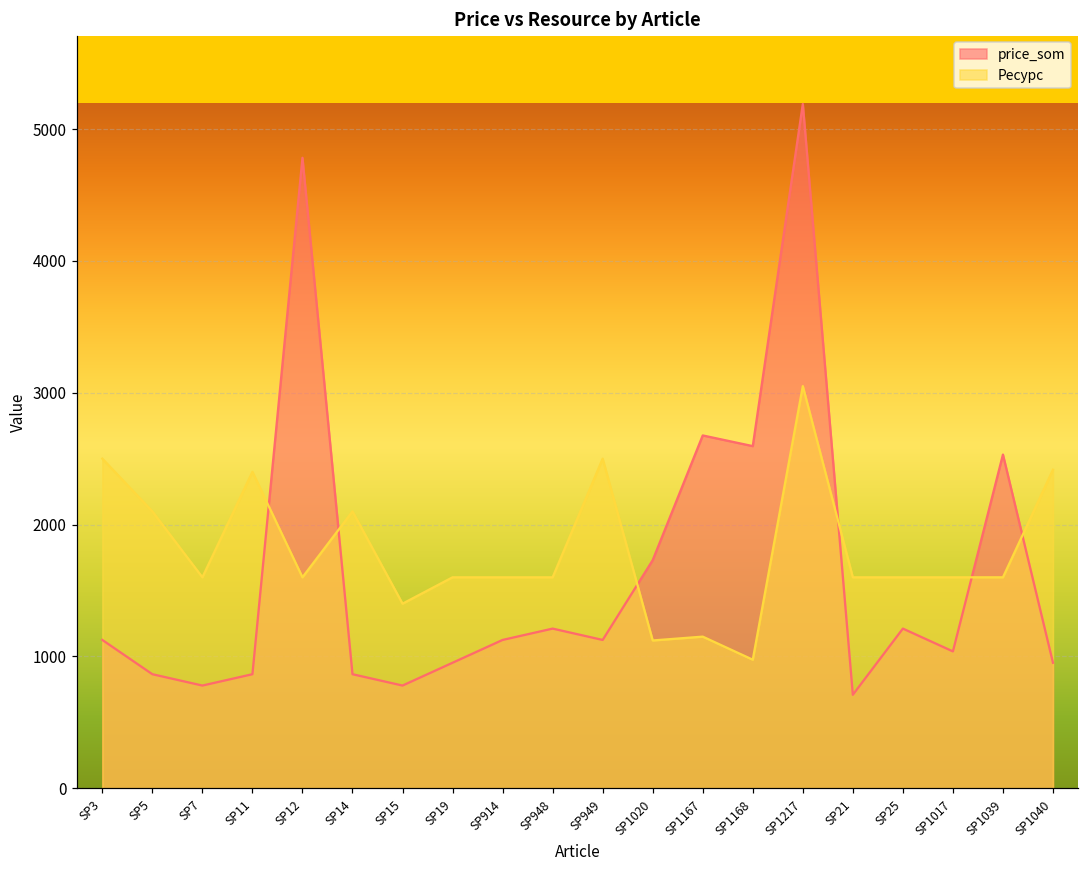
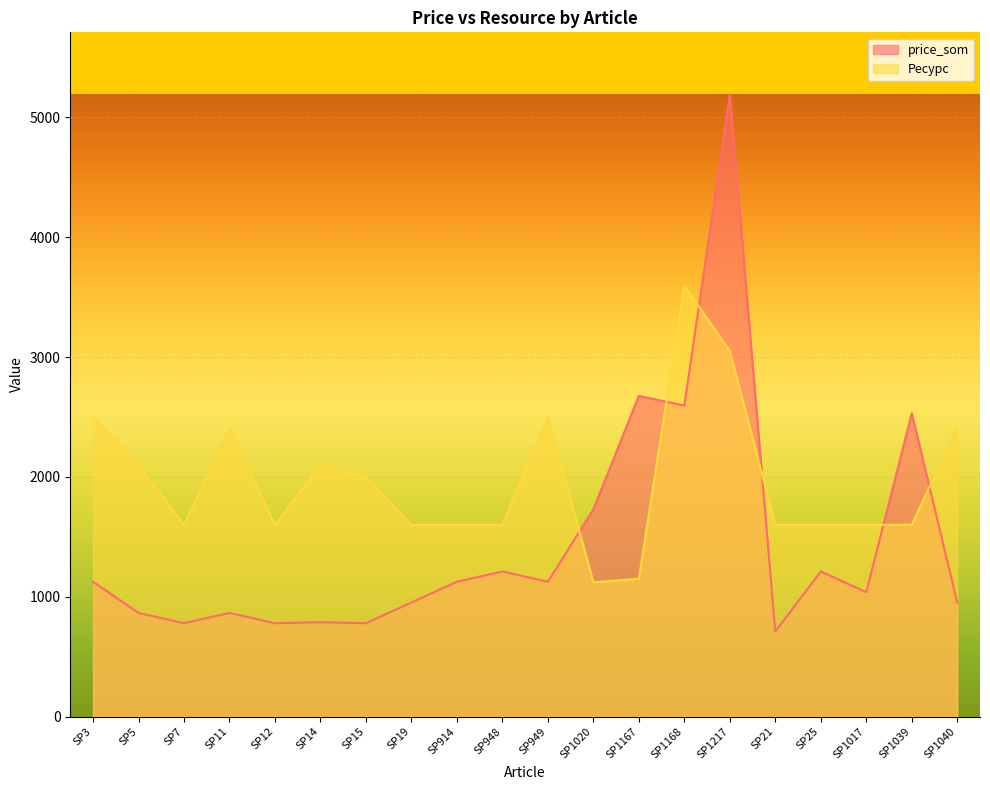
  {
    "price_som": {
      "SP3": 1130,
      "SP5": 870,
      "SP7": 780,
      "SP11": 870,
-     "SP12": 4780,
-     "SP14": 870,
+     "SP12": 780,
+     "SP14": 790,
      "SP15": 780,
      "SP19": 950,
      "SP914": 1130,
      "SP948": 1210,
      "SP949": 1130,
      "SP1020": 1730,
      "SP1167": 2680,
      "SP1168": 2600,
      "SP1217": 5190,
      "SP21": 710,
      "SP25": 1210,
      "SP1017": 1040,
      "SP1039": 2530,
      "SP1040": 950
    },
    "Ресурс": {
      "SP3": 2500,
      "SP5": 2100,
      "SP7": 1600,
      "SP11": 2400,
      "SP12": 1600,
      "SP14": 2100,
-     "SP15": 1400,
+     "SP15": 2000,
      "SP19": 1600,
      "SP914": 1600,
      "SP948": 1600,
      "SP949": 2500,
      "SP1020": 1120,
      "SP1167": 1150,
-     "SP1168": 980,
+     "SP1168": 3600,
      "SP1217": 3050,
      "SP21": 1600,
      "SP25": 1600,
      "SP1017": 1600,
      "SP1039": 1600,
      "SP1040": 2420
    }
  }
